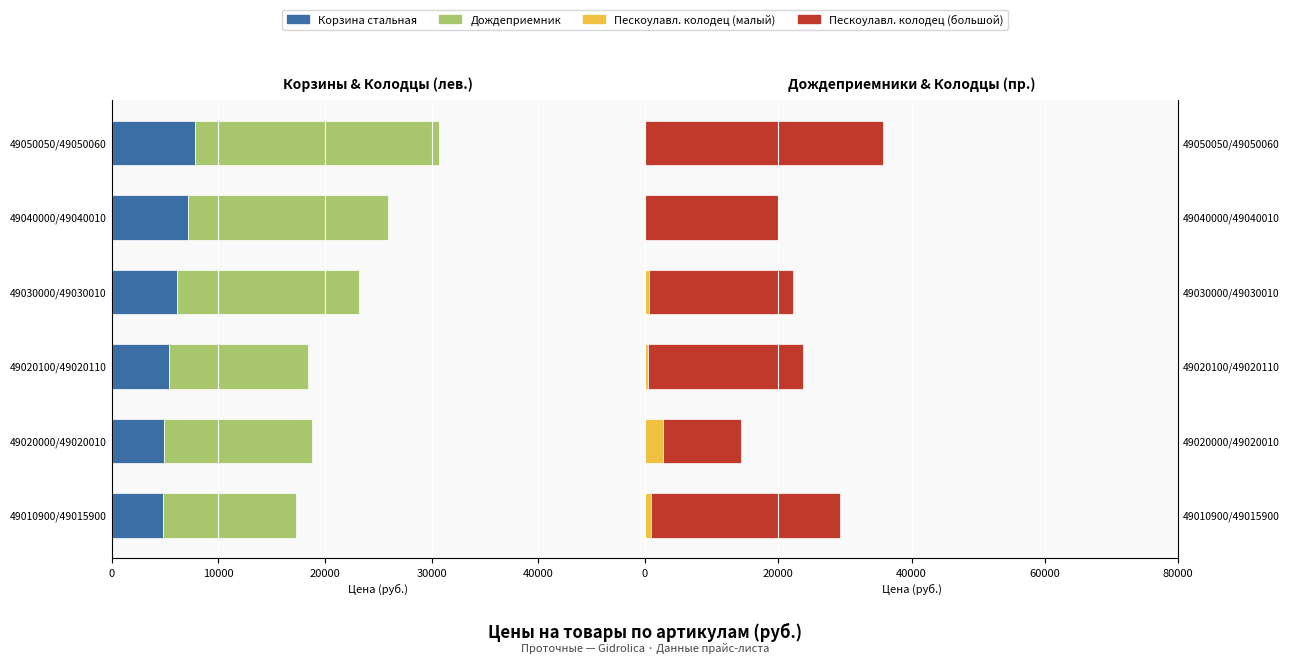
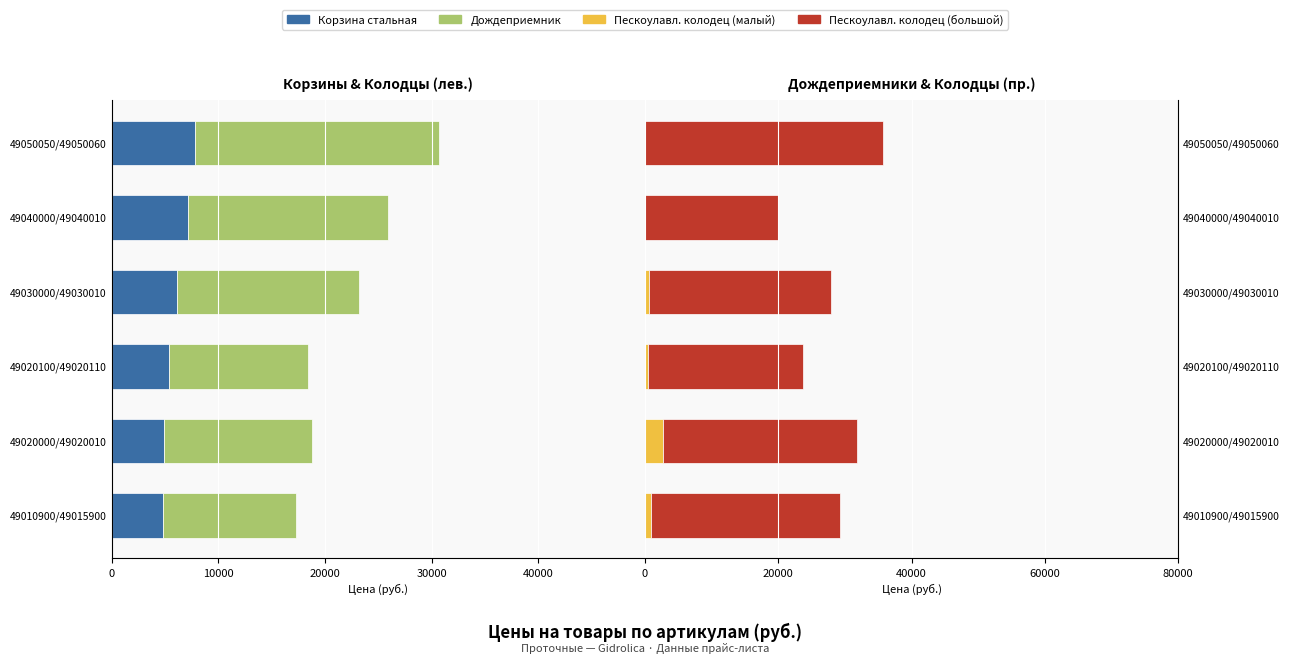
  {
    "Дождеприемники & Колодцы (пр.)": {
      "Пескоулавл. колодец (большой)": {
        "49050050/49050060": 36000,
        "49040000/49040010": 20000,
-       "49030000/49030010": 22000,
+       "49030000/49030010": 27000,
        "49020100/49020110": 23000,
-       "49020000/49020010": 12000,
+       "49020000/49020010": 29000,
        "49010900/49015900": 28000
      }
    }
  }
